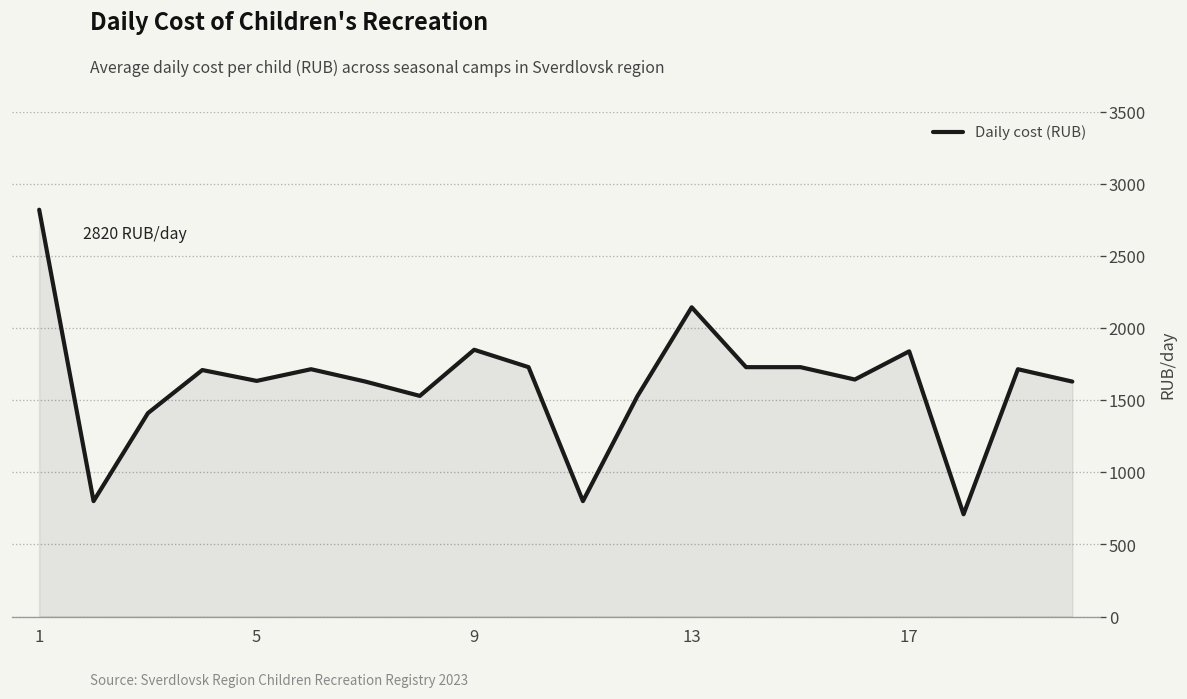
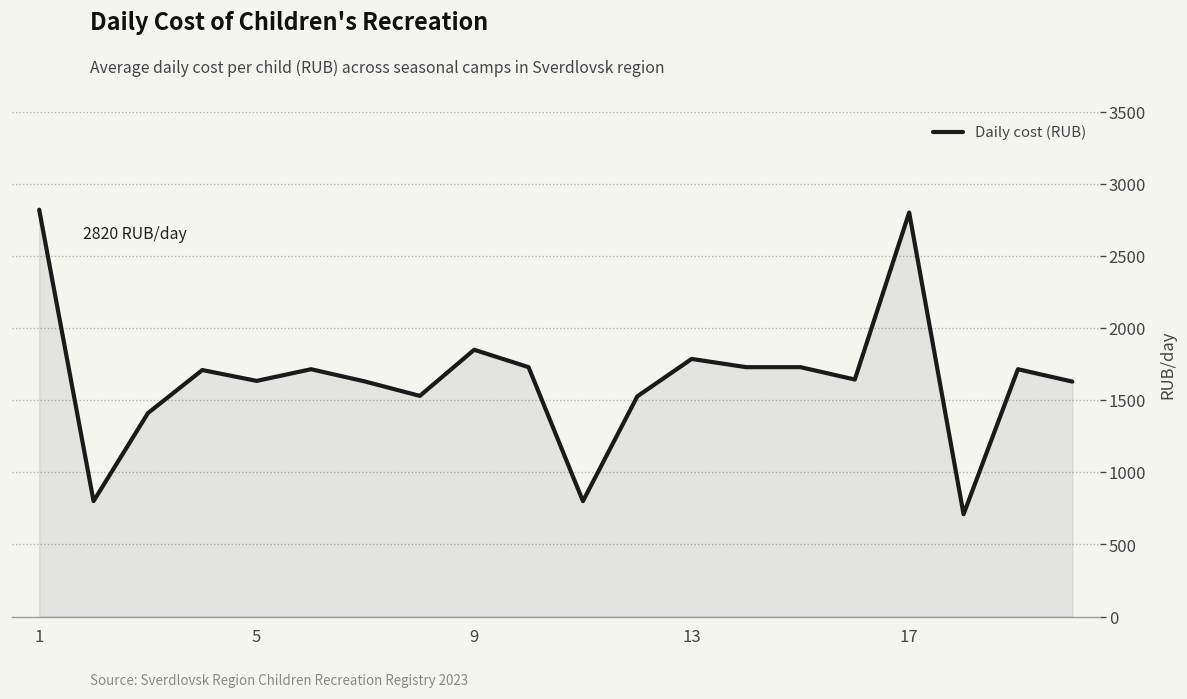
  {
    "1": 2820,
    "5": 1630,
    "9": 1850,
-   "13": 2140,
-   "17": 1840
+   "13": 1790,
+   "17": 2800
  }
